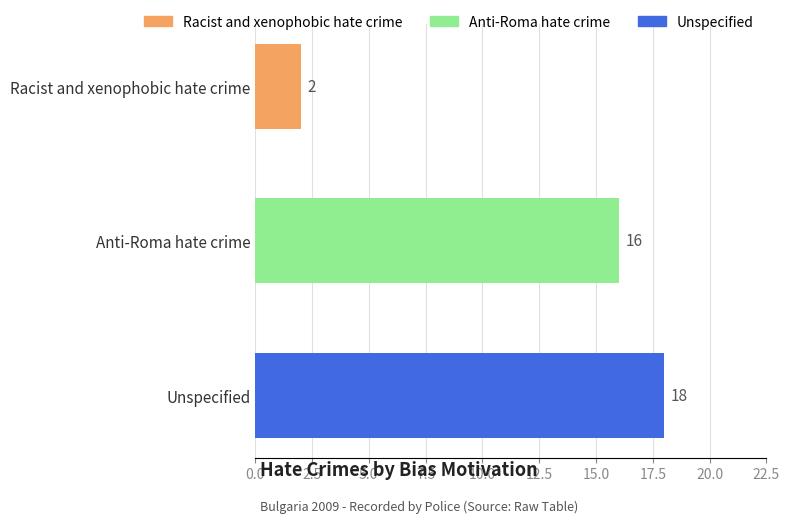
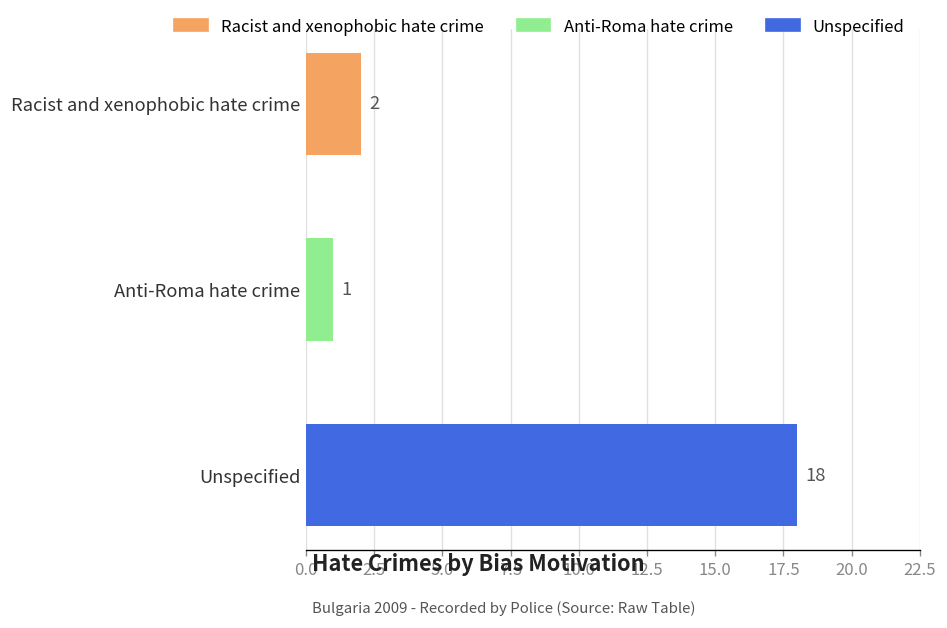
  {
    "Racist and xenophobic hate crime": 2,
-   "Anti-Roma hate crime": 16,
+   "Anti-Roma hate crime": 1,
    "Unspecified": 18
  }
